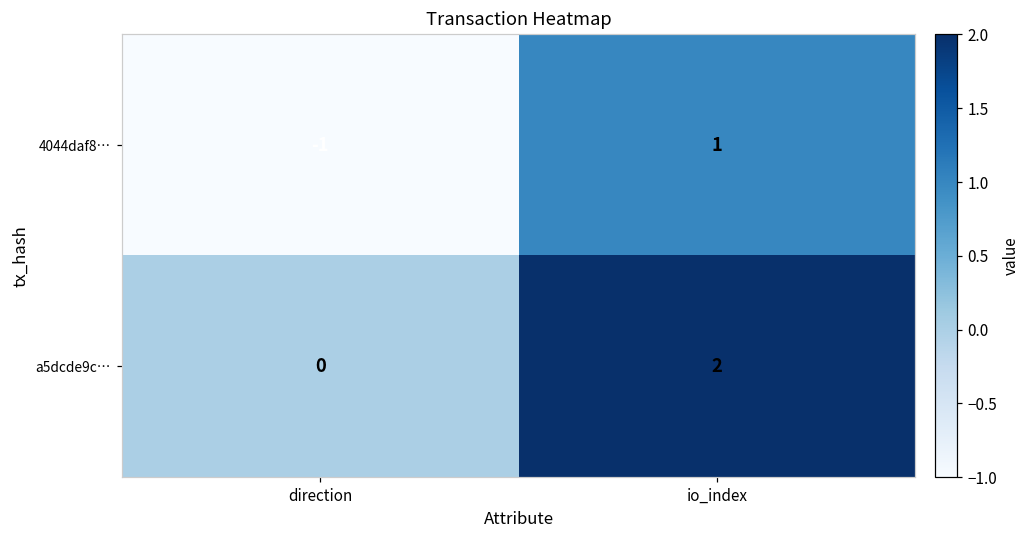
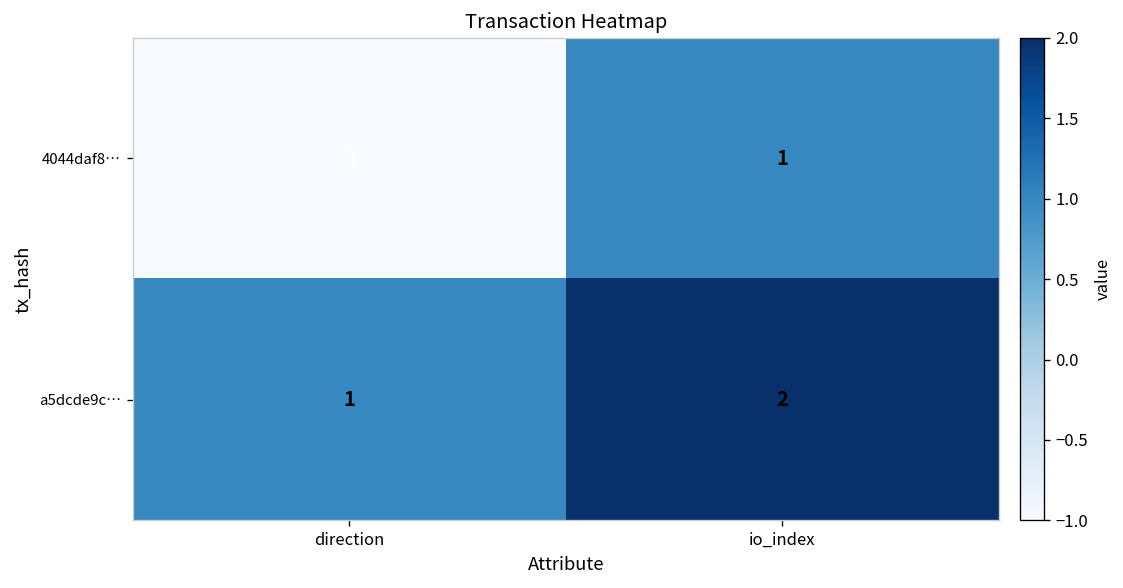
  {
    "4044daf8…": {
      "io_index": 1
    },
    "a5dcde9c…": {
-     "direction": 0,
+     "direction": 1,
      "io_index": 2
    }
  }
